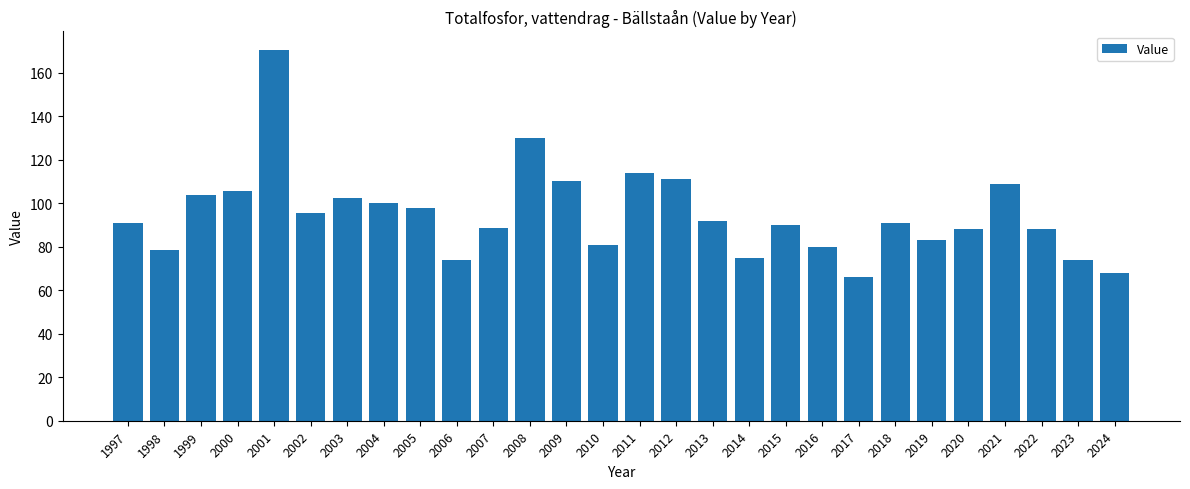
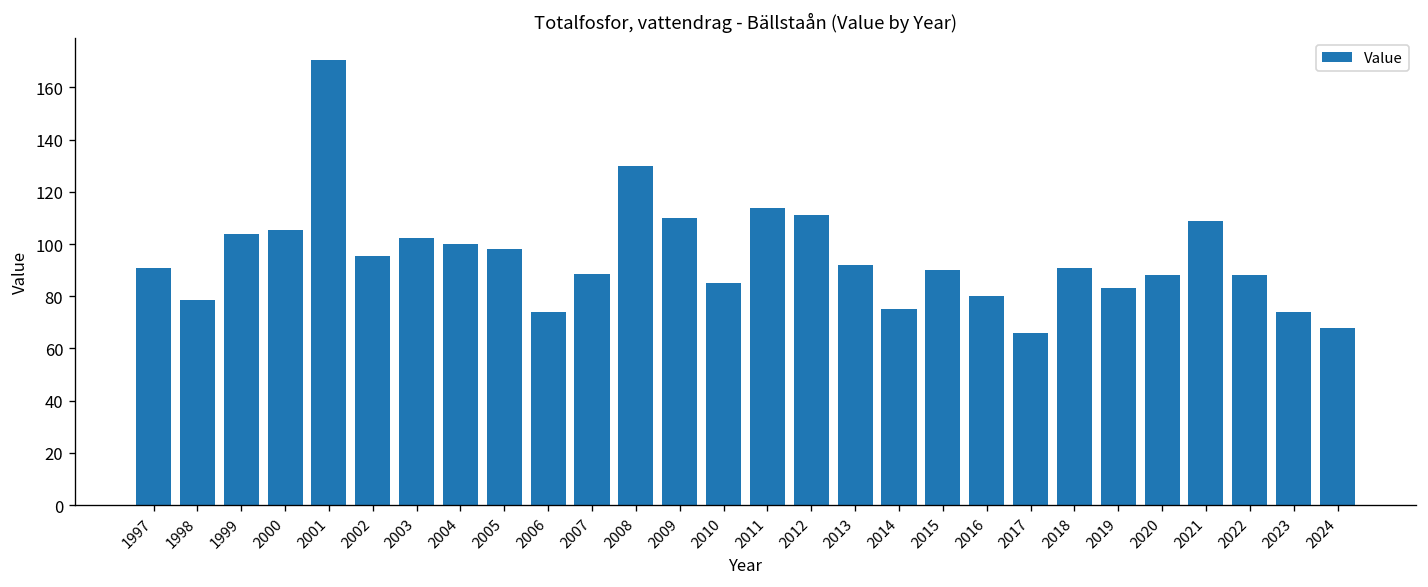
  {
    "1997": 91,
    "1998": 79,
    "1999": 104,
    "2000": 105,
    "2001": 171,
    "2002": 96,
    "2003": 103,
    "2004": 100,
    "2005": 98,
    "2006": 74,
    "2007": 89,
    "2008": 130,
    "2009": 110,
-   "2010": 81,
+   "2010": 85,
    "2011": 114,
    "2012": 111,
    "2013": 92,
    "2014": 75,
    "2015": 90,
    "2016": 80,
    "2017": 66,
    "2018": 91,
    "2019": 83,
    "2020": 88,
    "2021": 109,
    "2022": 88,
    "2023": 74,
    "2024": 68
  }
